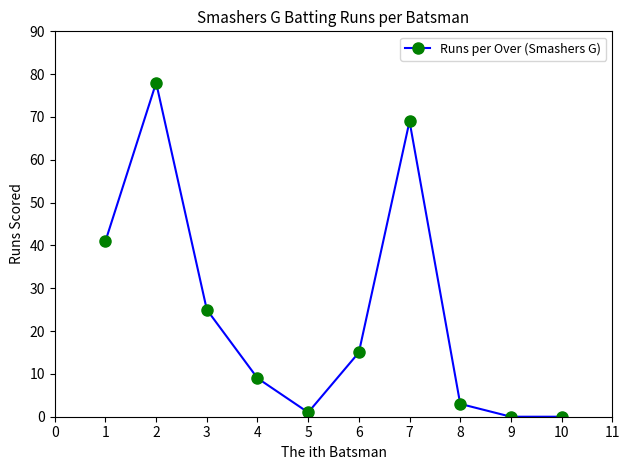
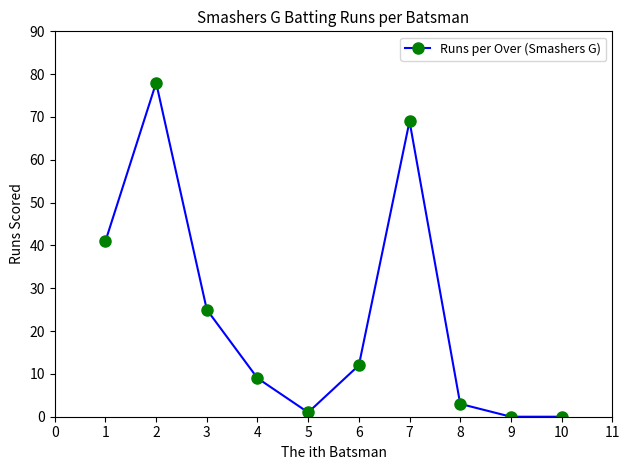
  {
    "1": 41,
    "2": 78,
    "3": 25,
    "4": 9,
    "5": 1,
-   "6": 15,
+   "6": 12,
    "7": 69,
    "8": 3,
    "9": 0,
    "10": 0
  }
